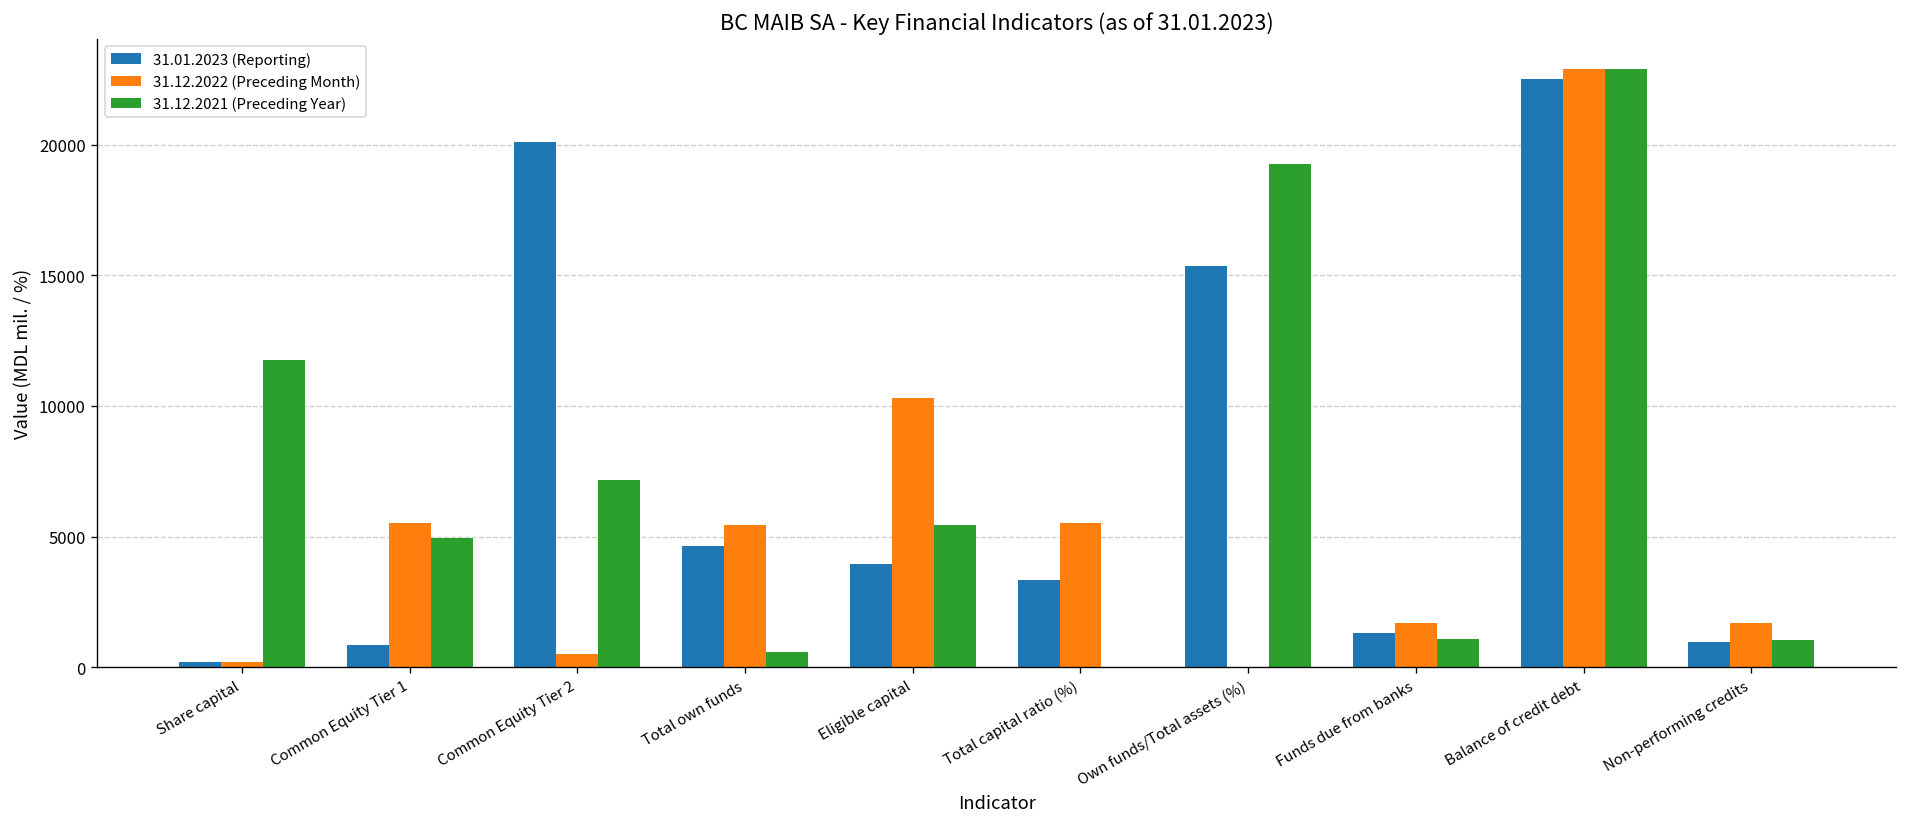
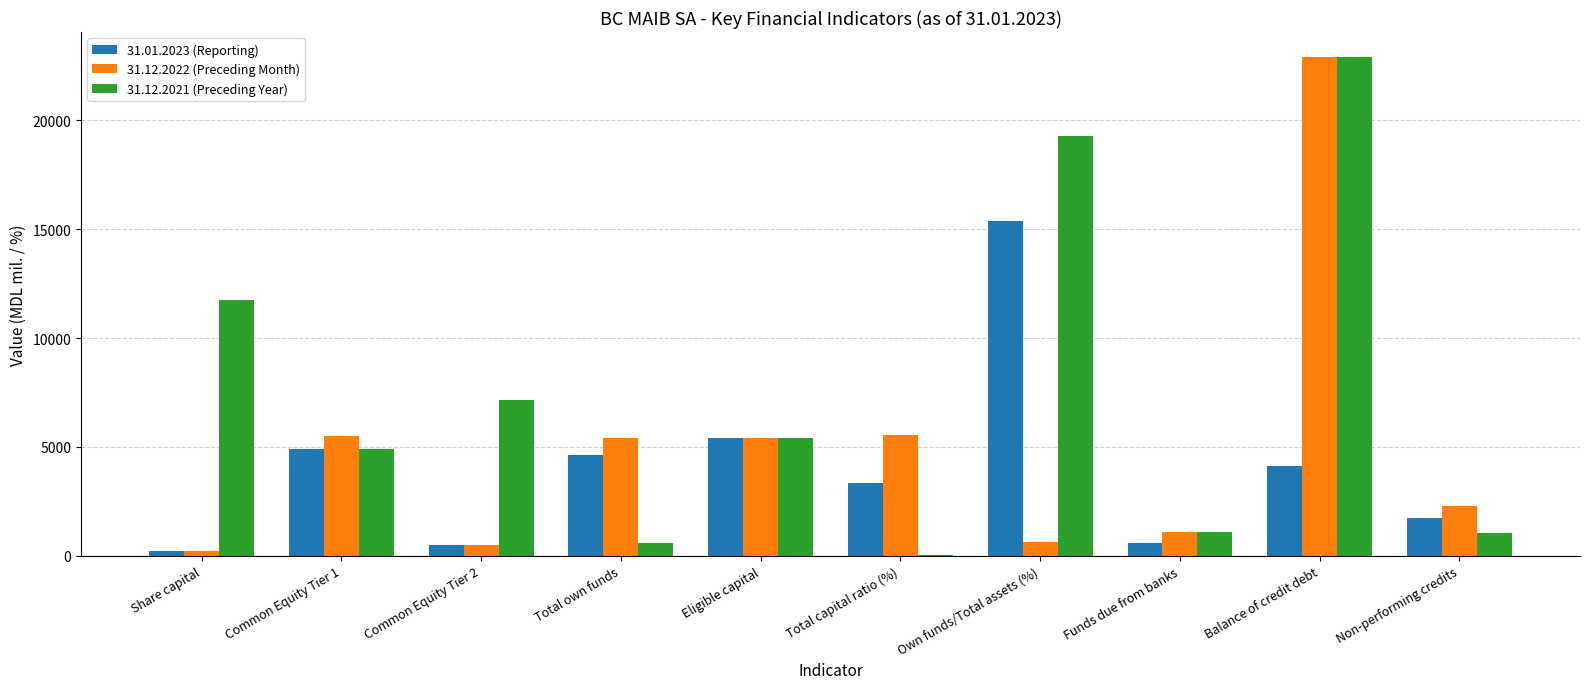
  {
    "31.01.2023 (Reporting)": {
      "Share capital": 200,
-     "Common Equity Tier 1": 900,
-     "Common Equity Tier 2": 20100,
+     "Common Equity Tier 1": 4900,
+     "Common Equity Tier 2": 500,
      "Total own funds": 4600,
-     "Eligible capital": 3900,
+     "Eligible capital": 5400,
      "Total capital ratio (%)": 3300,
      "Own funds/Total assets (%)": 15400,
-     "Funds due from banks": 1300,
-     "Balance of credit debt": 22500,
-     "Non-performing credits": 1000
+     "Funds due from banks": 600,
+     "Balance of credit debt": 4100,
+     "Non-performing credits": 1700
    },
    "31.12.2022 (Preceding Month)": {
      "Share capital": 200,
      "Common Equity Tier 1": 5500,
      "Common Equity Tier 2": 500,
      "Total own funds": 5400,
-     "Eligible capital": 10300,
+     "Eligible capital": 5400,
      "Total capital ratio (%)": 5500,
-     "Own funds/Total assets (%)": 0,
-     "Funds due from banks": 1700,
+     "Own funds/Total assets (%)": 600,
+     "Funds due from banks": 1100,
      "Balance of credit debt": 22900,
-     "Non-performing credits": 1700
+     "Non-performing credits": 2300
    },
    "31.12.2021 (Preceding Year)": {
      "Share capital": 11800,
      "Common Equity Tier 1": 4900,
      "Common Equity Tier 2": 7200,
      "Total own funds": 600,
      "Eligible capital": 5400,
      "Own funds/Total assets (%)": 19300,
      "Funds due from banks": 1100,
      "Balance of credit debt": 22900,
      "Non-performing credits": 1000
    }
  }
